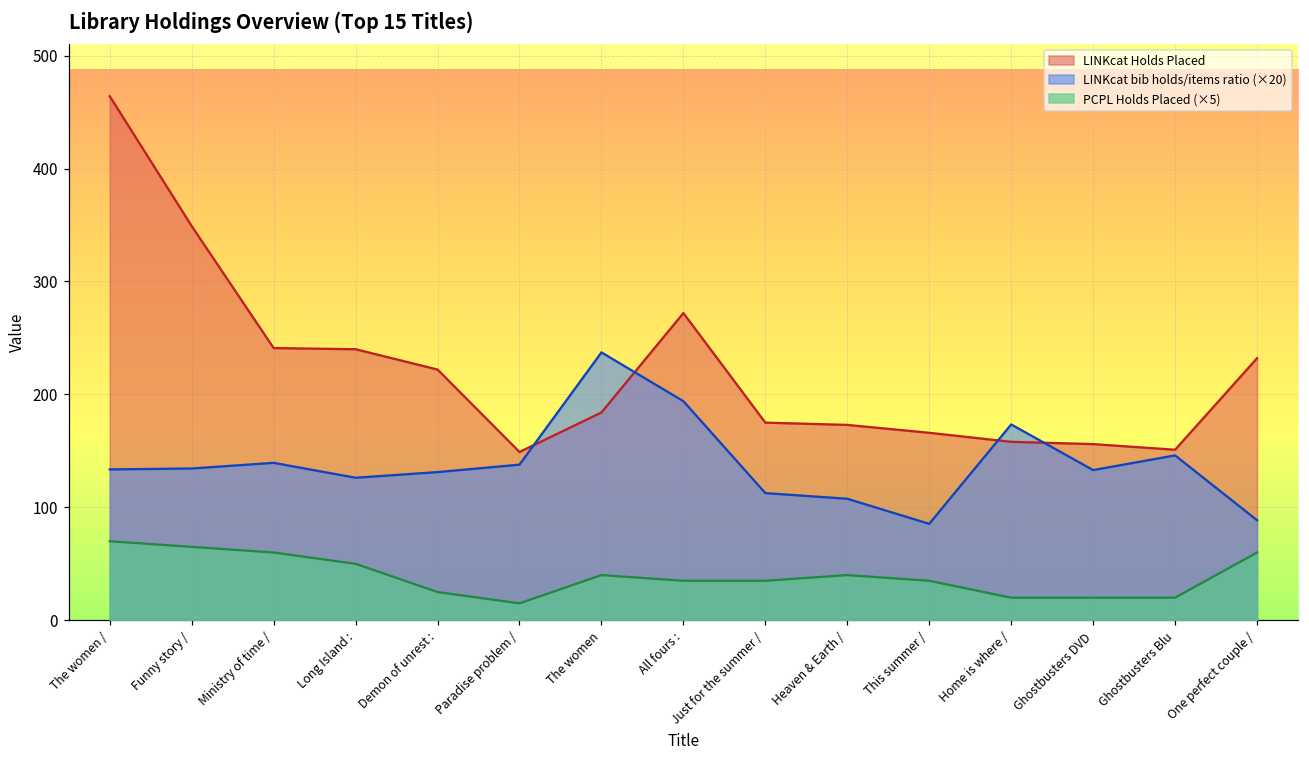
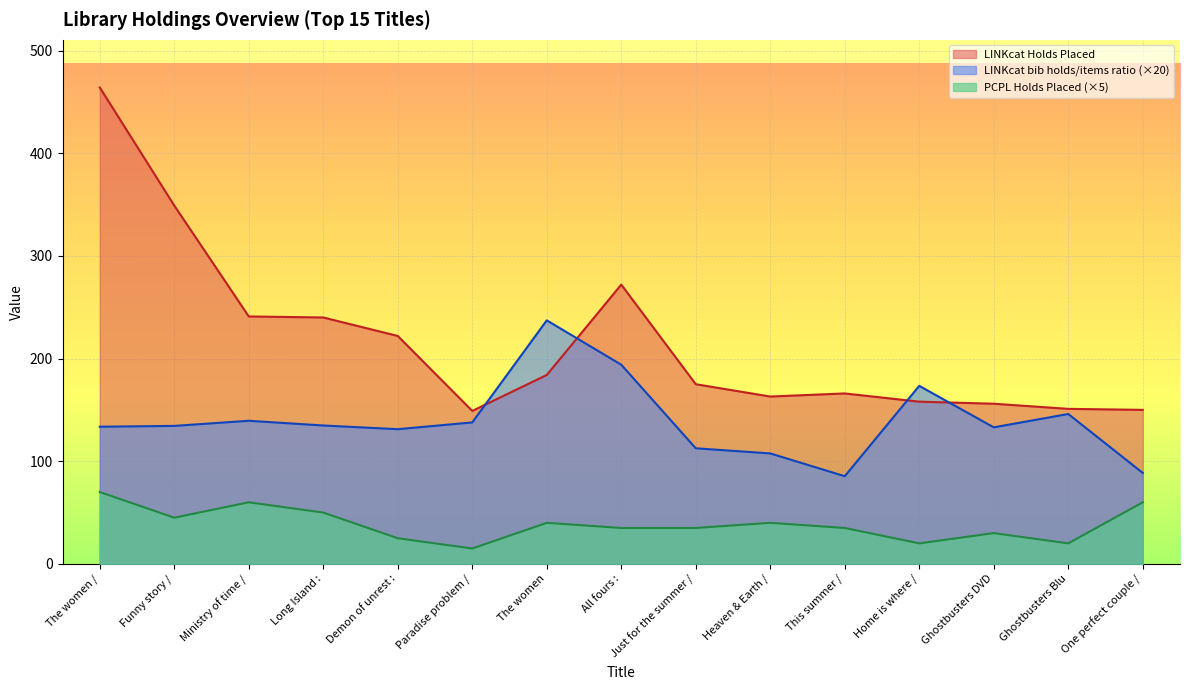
  {
    "LINKcat Holds Placed": {
      "The women /": 464,
      "Funny story /": 349,
      "Ministry of time /": 241,
      "Long Island :": 240,
      "Demon of unrest :": 222,
      "Paradise problem /": 149,
      "The women": 184,
      "All fours :": 272,
      "Just for the summer /": 175,
-     "Heaven & Earth /": 173,
+     "Heaven & Earth /": 163,
      "This summer /": 166,
      "Home is where /": 158,
      "Ghostbusters DVD": 156,
      "Ghostbusters Blu": 151,
-     "One perfect couple /": 232
+     "One perfect couple /": 150
    },
    "LINKcat bib holds/items ratio (×20)": {
      "The women /": 134,
      "Funny story /": 134,
      "Ministry of time /": 139,
-     "Long Island :": 126,
+     "Long Island :": 135,
      "Demon of unrest :": 131,
      "Paradise problem /": 138,
      "The women": 237,
      "All fours :": 194,
      "Just for the summer /": 113,
      "Heaven & Earth /": 108,
      "This summer /": 85,
      "Home is where /": 173,
      "Ghostbusters DVD": 133,
      "Ghostbusters Blu": 146,
      "One perfect couple /": 89
    },
    "PCPL Holds Placed (×5)": {
      "The women /": 70,
-     "Funny story /": 65,
+     "Funny story /": 45,
      "Ministry of time /": 60,
      "Long Island :": 50,
      "Demon of unrest :": 25,
      "Paradise problem /": 15,
      "The women": 40,
      "All fours :": 35,
      "Just for the summer /": 35,
      "Heaven & Earth /": 40,
      "This summer /": 35,
      "Home is where /": 20,
-     "Ghostbusters DVD": 20,
+     "Ghostbusters DVD": 30,
      "Ghostbusters Blu": 20,
      "One perfect couple /": 60
    }
  }
